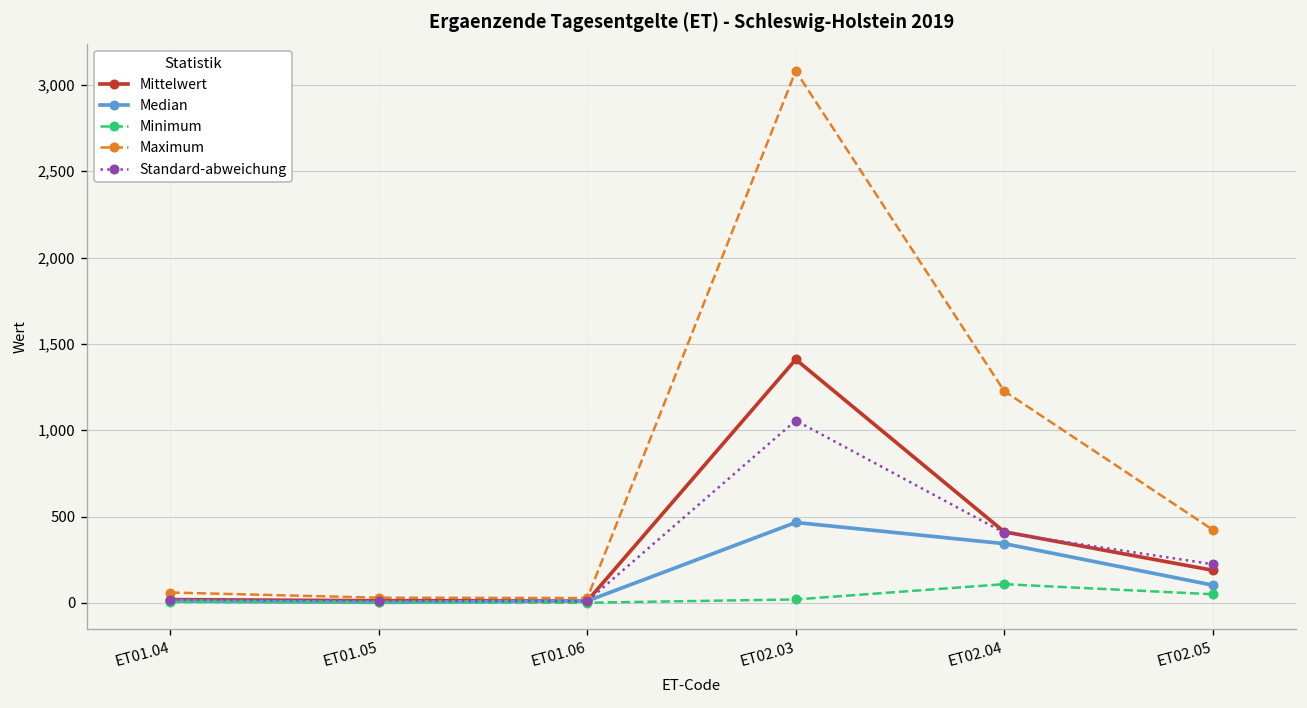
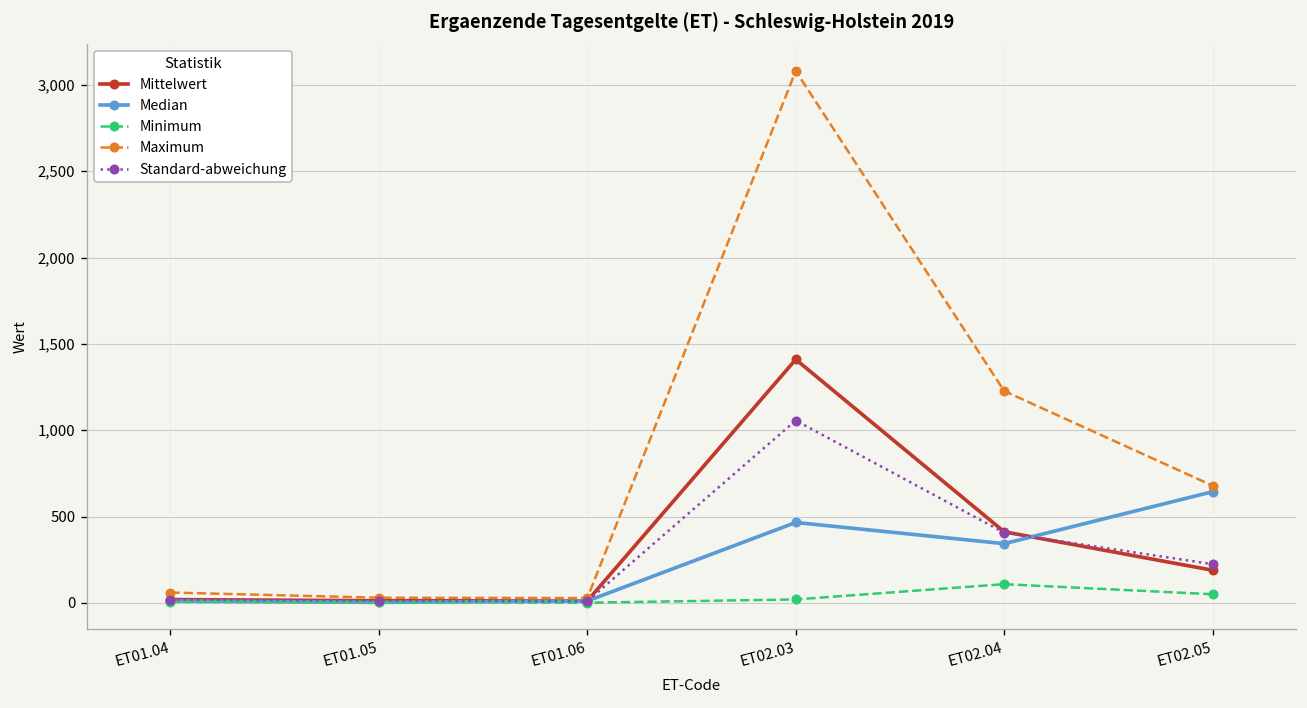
  {
    "Mittelwert": {
      "ET02.03": "1,410",
      "ET02.05": "190"
    },
    "Median": {
      "ET02.03": "470",
      "ET02.04": "340",
-     "ET02.05": "100"
+     "ET02.05": "640"
    },
    "Minimum": {
      "ET02.03": "20",
      "ET02.04": "110",
      "ET02.05": "50"
    },
    "Maximum": {
      "ET01.04": "60",
      "ET02.03": "3,080",
      "ET02.04": "1,230",
-     "ET02.05": "420"
+     "ET02.05": "680"
    },
    "Standard-abweichung": {
      "ET02.03": "1,060",
      "ET02.05": "220"
    }
  }
